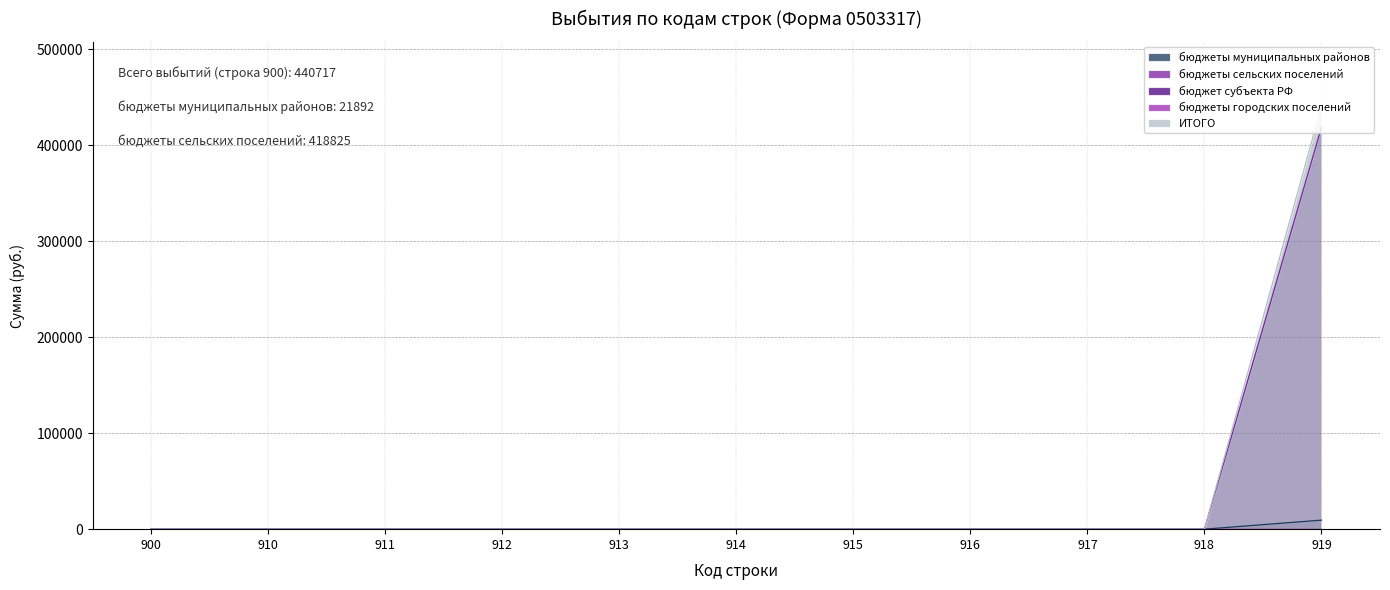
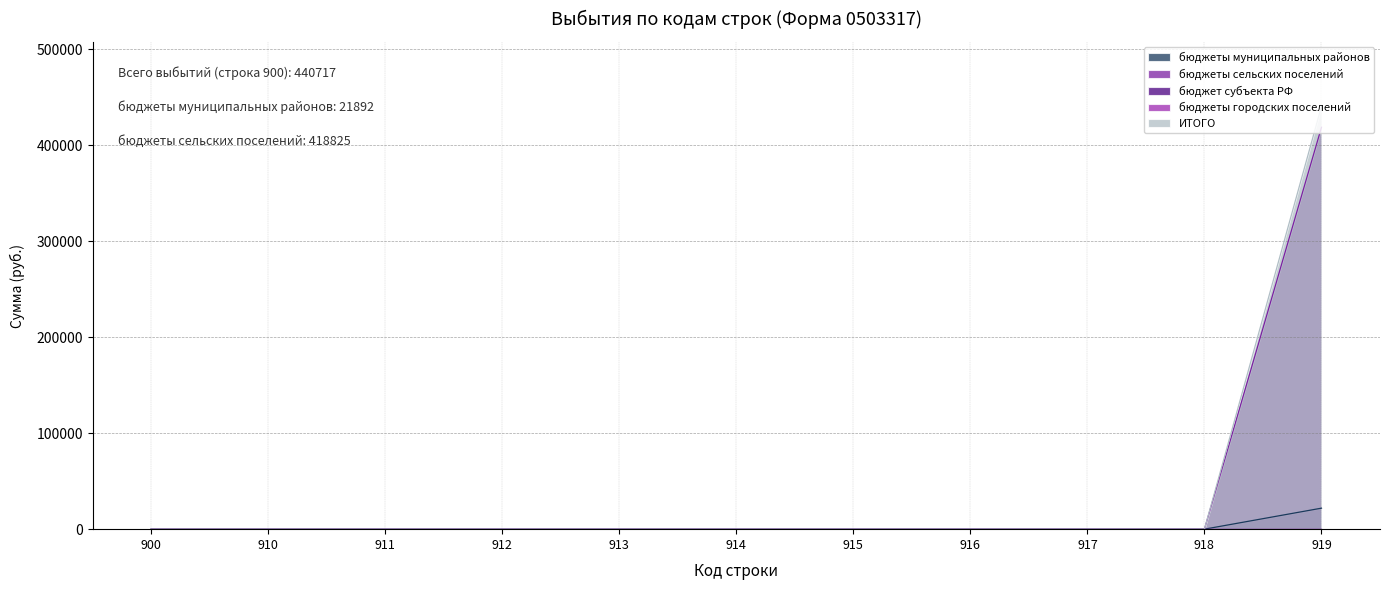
  {
    "бюджеты муниципальных районов": {
-     "919": 10000
+     "919": 20000
    }
  }
